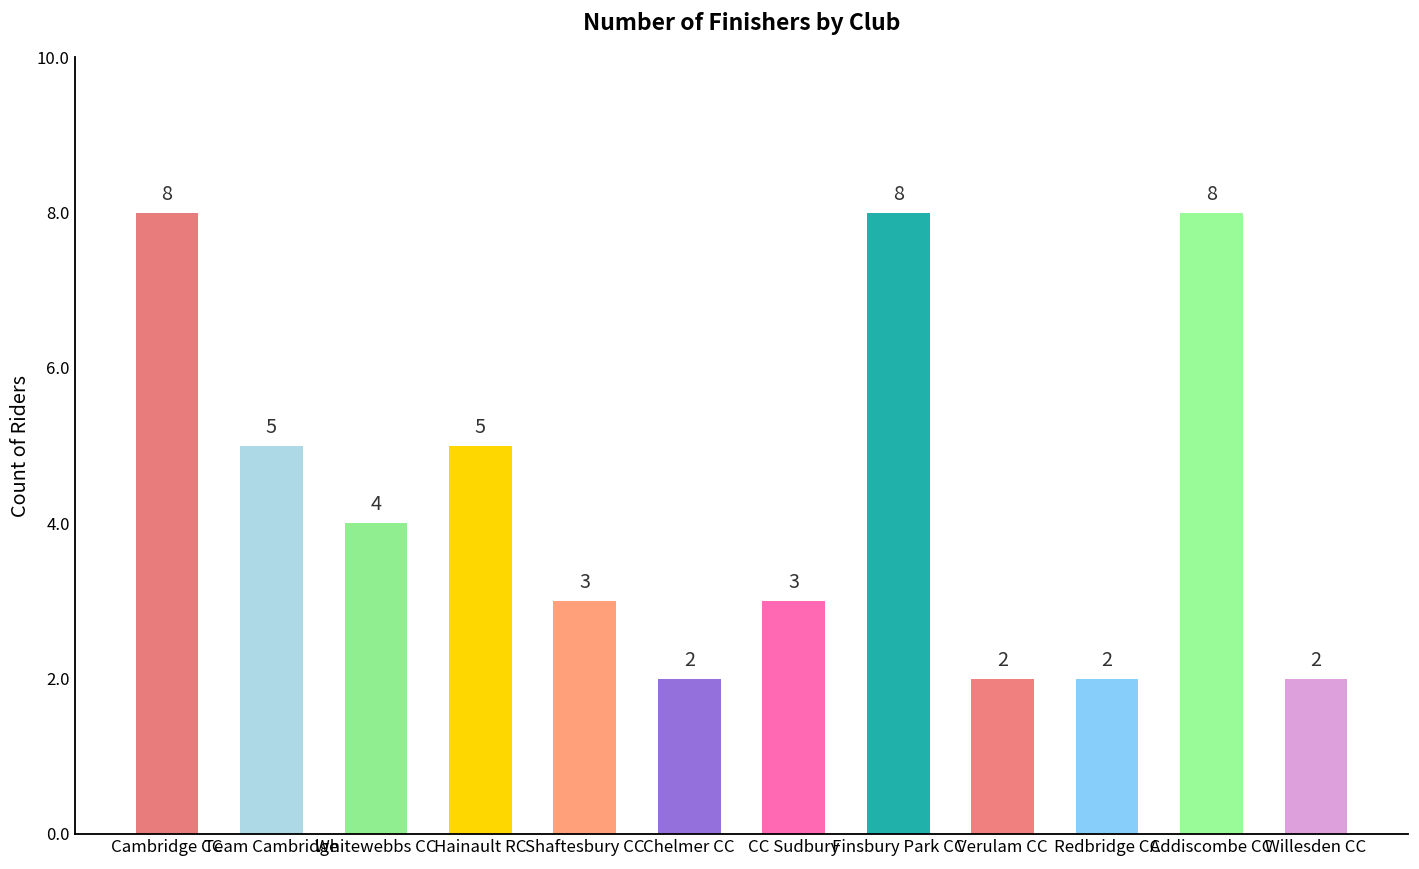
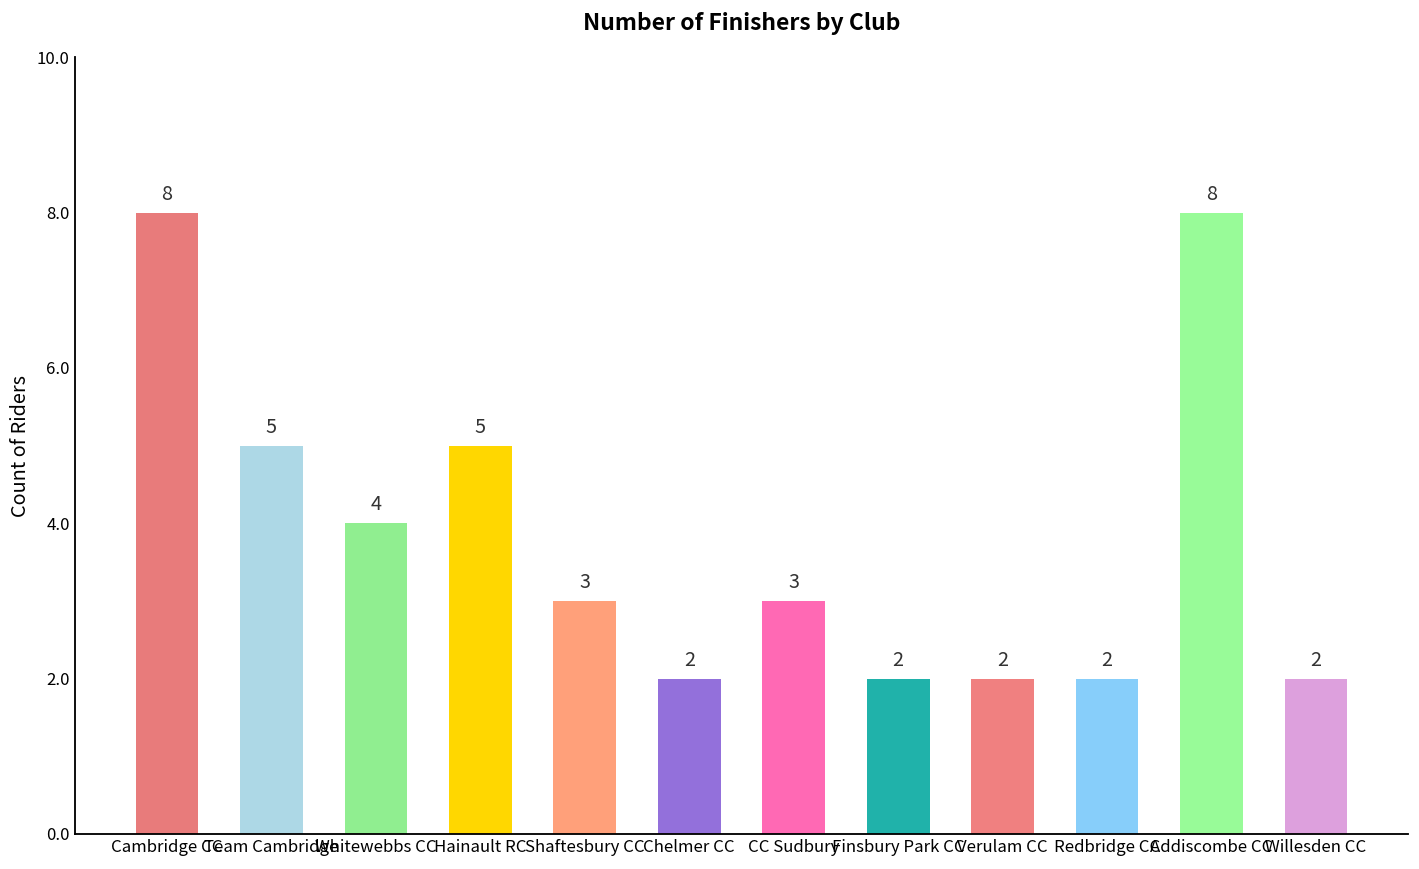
  {
    "Hainault RC": 5,
    "Shaftesbury CC": 3,
    "Chelmer CC": 2,
    "CC Sudbury": 3,
-   "Finsbury Park CC": 8,
+   "Finsbury Park CC": 2,
    "Verulam CC": 2,
    "Redbridge CC": 2,
    "Addiscombe CC": 8,
    "Willesden CC": 2
  }
